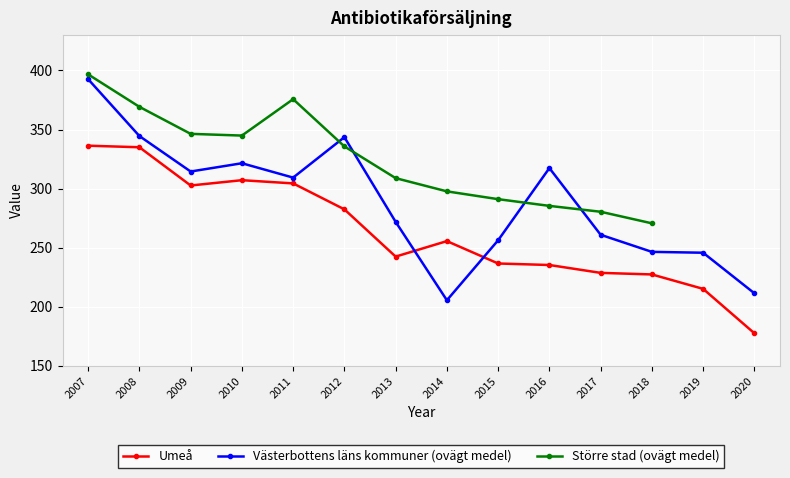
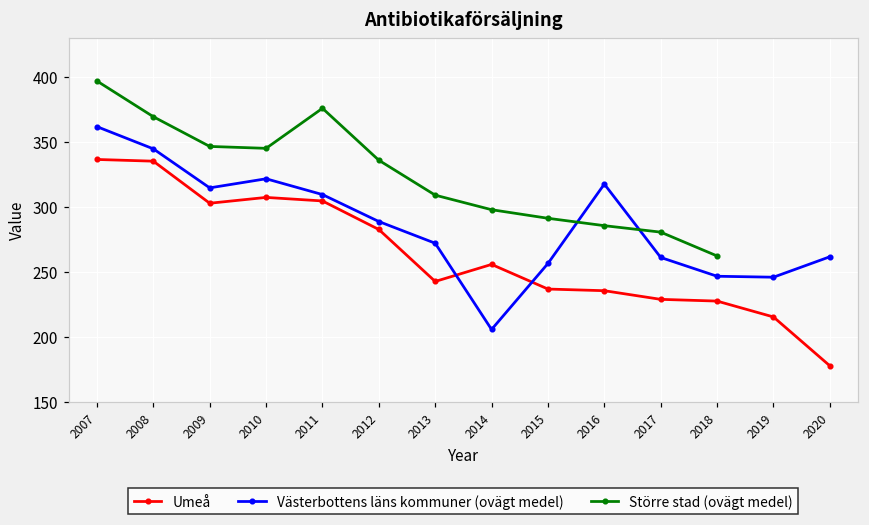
  {
    "Umeå": {
      "2007": 336,
      "2008": 335,
      "2009": 303,
      "2010": 307,
      "2011": 304,
      "2012": 282,
      "2013": 242,
      "2014": 256,
      "2015": 237,
      "2016": 235,
      "2017": 229,
      "2018": 227,
      "2019": 215,
      "2020": 177
    },
    "Västerbottens läns kommuner (ovägt medel)": {
-     "2007": 393,
+     "2007": 362,
      "2008": 344,
      "2009": 314,
      "2010": 321,
      "2011": 309,
-     "2012": 344,
+     "2012": 289,
      "2013": 272,
      "2014": 205,
      "2015": 256,
      "2016": 317,
      "2017": 261,
      "2018": 246,
      "2019": 246,
-     "2020": 211
+     "2020": 261
    },
    "Större stad (ovägt medel)": {
      "2007": 397,
      "2008": 369,
      "2009": 346,
      "2010": 345,
      "2011": 376,
      "2012": 336,
      "2013": 309,
      "2014": 298,
      "2015": 291,
      "2016": 285,
      "2017": 280,
-     "2018": 271
+     "2018": 262
    }
  }
